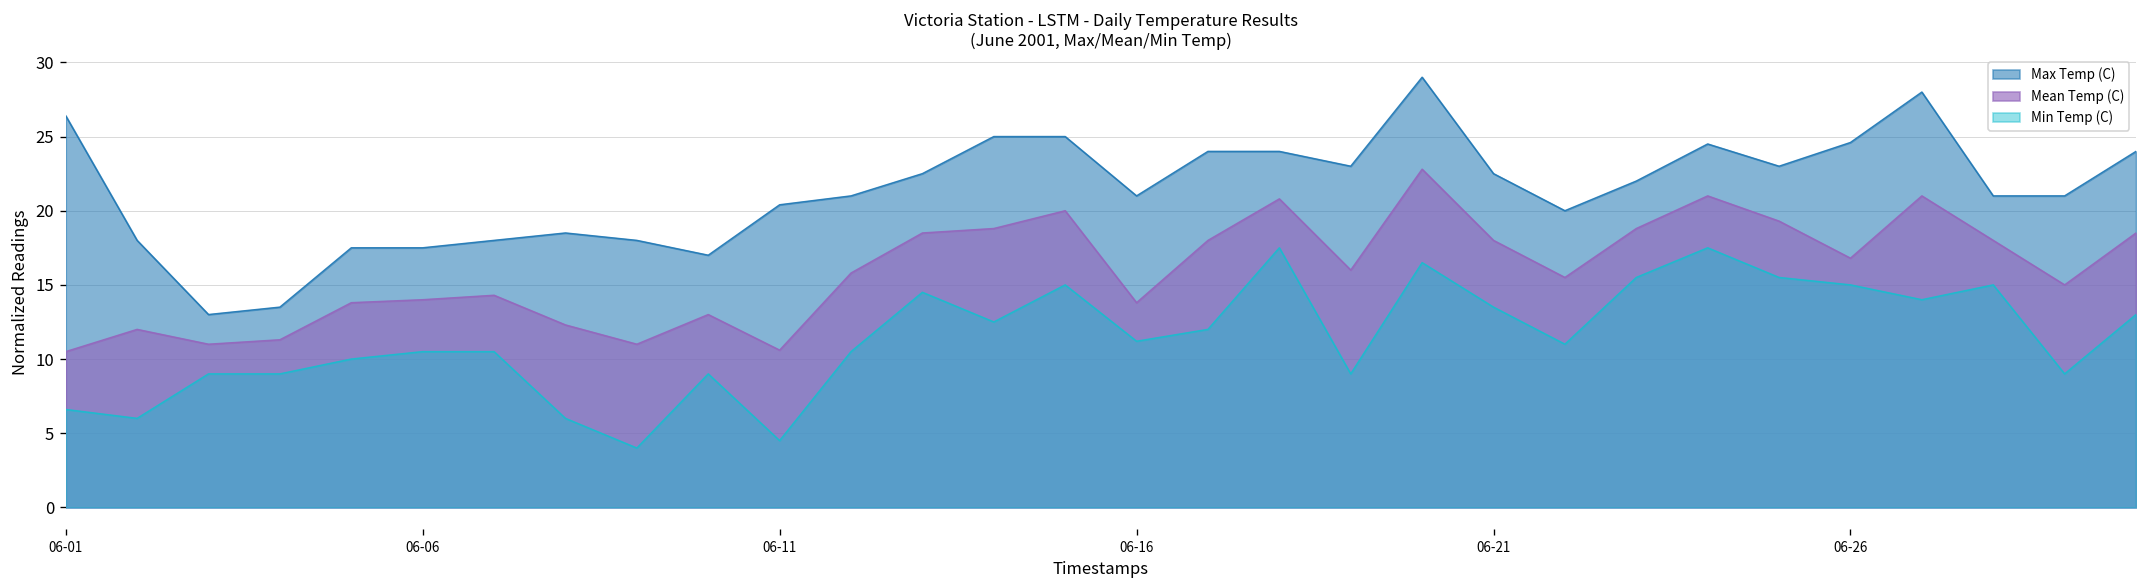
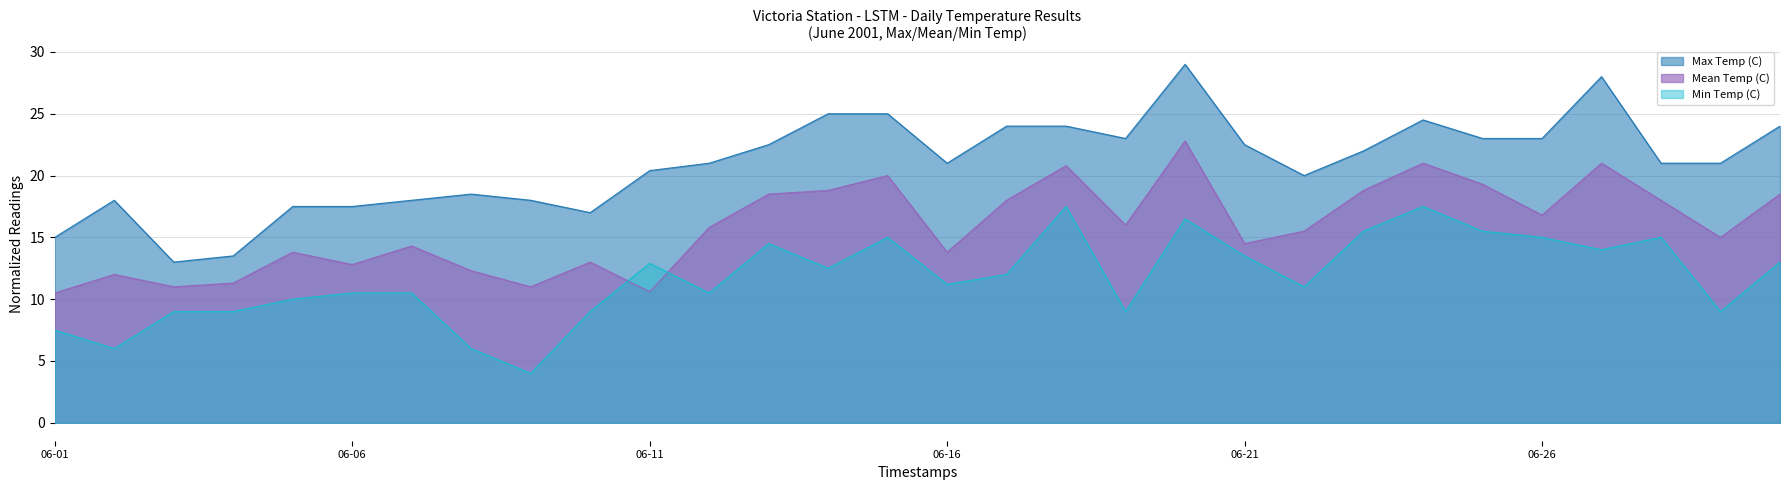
  {
    "Max Temp (C)": {
-     "06-01": 26.4,
+     "06-01": 15.0,
      "06-06": 17.5,
      "06-11": 20.4,
      "06-16": 21.0,
      "06-21": 22.5,
-     "06-26": 24.6
+     "06-26": 23.0
    },
    "Mean Temp (C)": {
      "06-01": 10.5,
-     "06-06": 14.0,
+     "06-06": 12.8,
      "06-11": 10.6,
      "06-16": 13.8,
-     "06-21": 18.0,
+     "06-21": 14.5,
      "06-26": 16.8
    },
    "Min Temp (C)": {
-     "06-01": 6.6,
+     "06-01": 7.5,
      "06-06": 10.5,
-     "06-11": 4.5,
+     "06-11": 12.9,
      "06-16": 11.2,
      "06-21": 13.5,
      "06-26": 15.0
    }
  }
